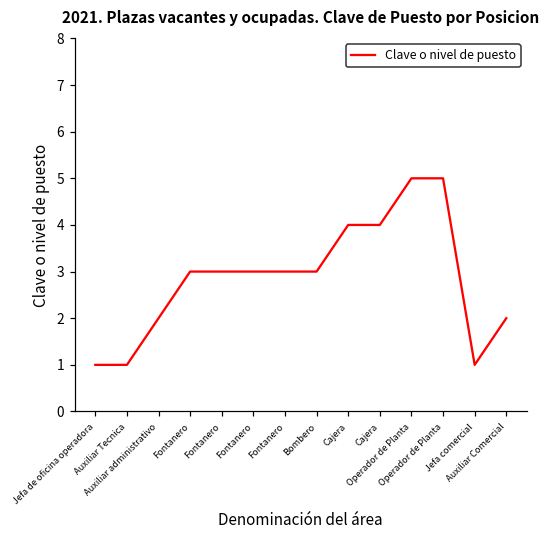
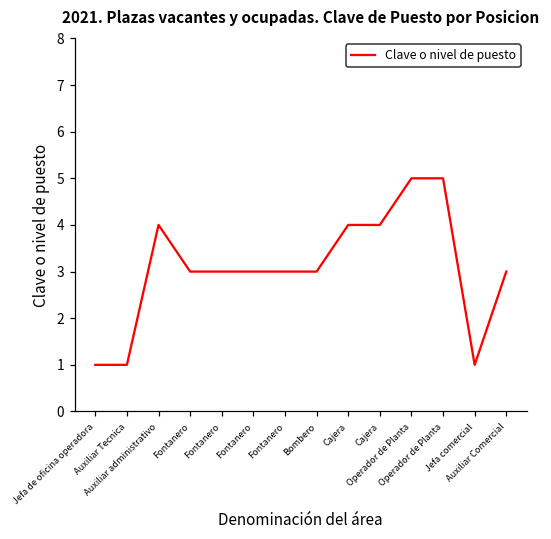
  {
    "Jefa de oficina operadora": 1,
    "Auxiliar Tecnica": 1,
-   "Auxiliar administrativo": 2,
+   "Auxiliar administrativo": 4,
    "Bombero": 3,
    "Jefa comercial": 1,
-   "Auxiliar Comercial": 2
+   "Auxiliar Comercial": 3
  }
